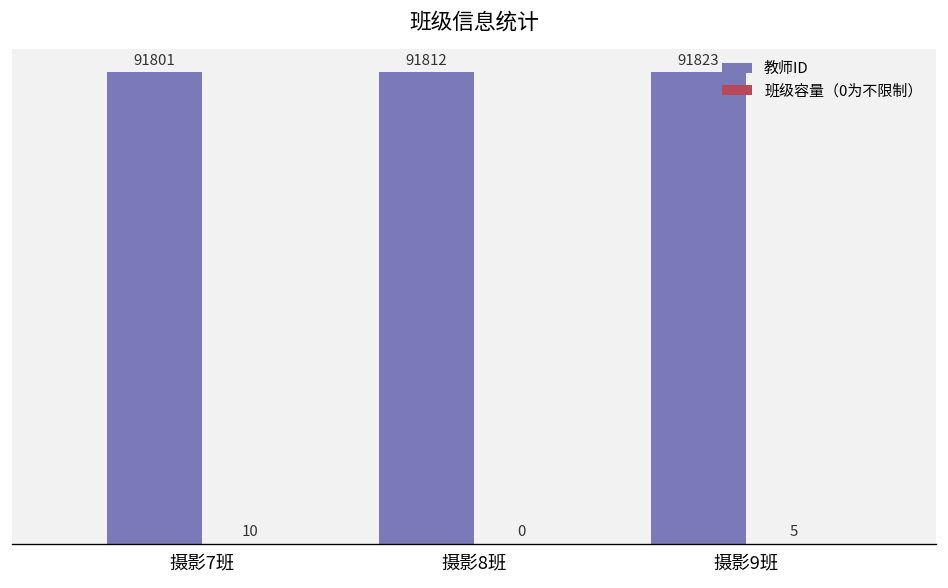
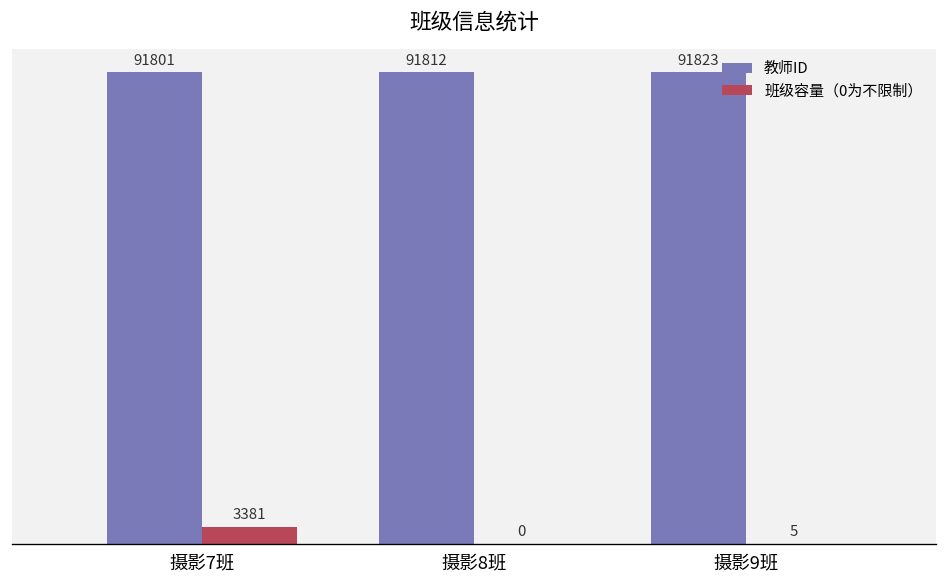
  {
    "教师ID": {
      "摄影7班": 91801,
      "摄影8班": 91812,
      "摄影9班": 91823
    },
    "班级容量（0为不限制）": {
-     "摄影7班": 10,
+     "摄影7班": 3381,
      "摄影8班": 0,
      "摄影9班": 5
    }
  }
